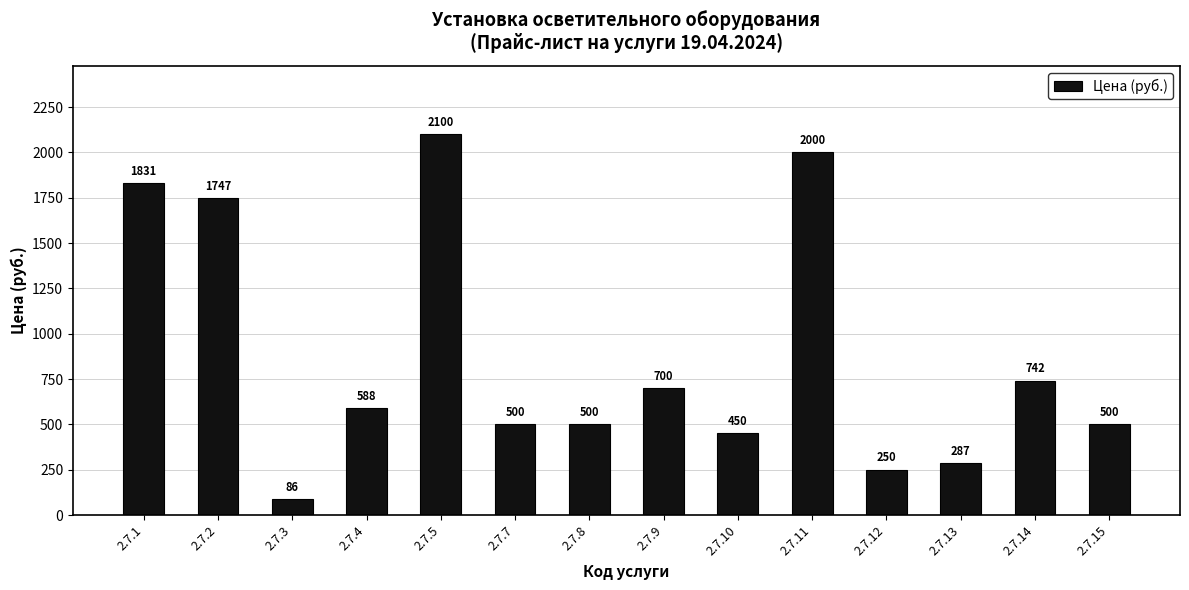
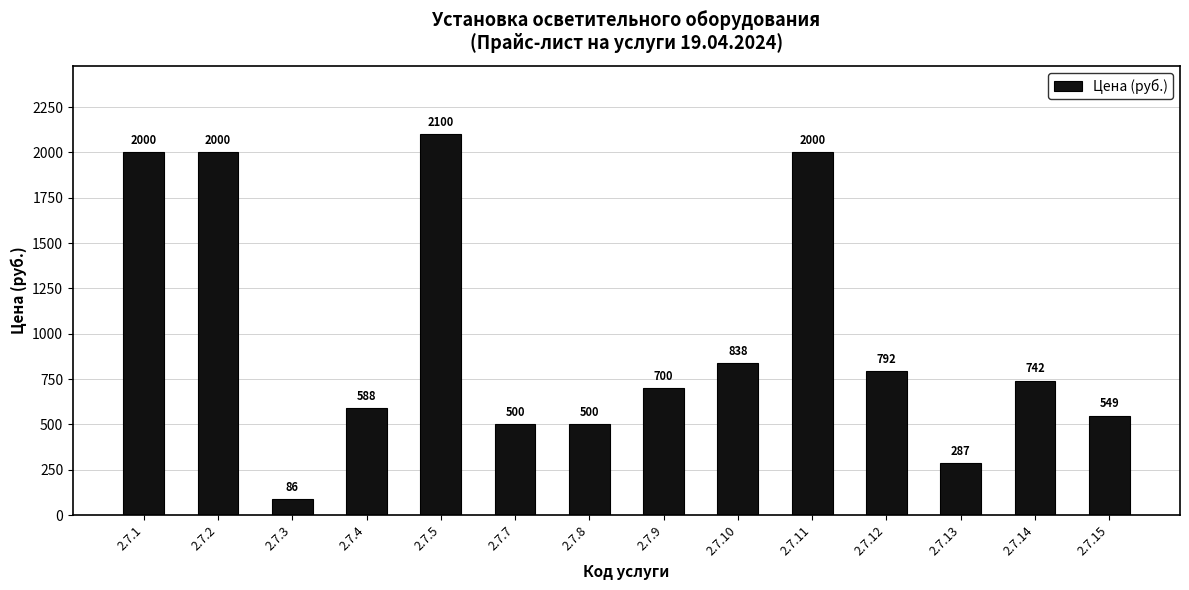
  {
-   "2.7.1": 1831,
-   "2.7.2": 1747,
+   "2.7.1": 2000,
+   "2.7.2": 2000,
    "2.7.3": 86,
    "2.7.4": 588,
    "2.7.5": 2100,
    "2.7.7": 500,
    "2.7.8": 500,
    "2.7.9": 700,
-   "2.7.10": 450,
+   "2.7.10": 838,
    "2.7.11": 2000,
-   "2.7.12": 250,
+   "2.7.12": 792,
    "2.7.13": 287,
    "2.7.14": 742,
-   "2.7.15": 500
+   "2.7.15": 549
  }
